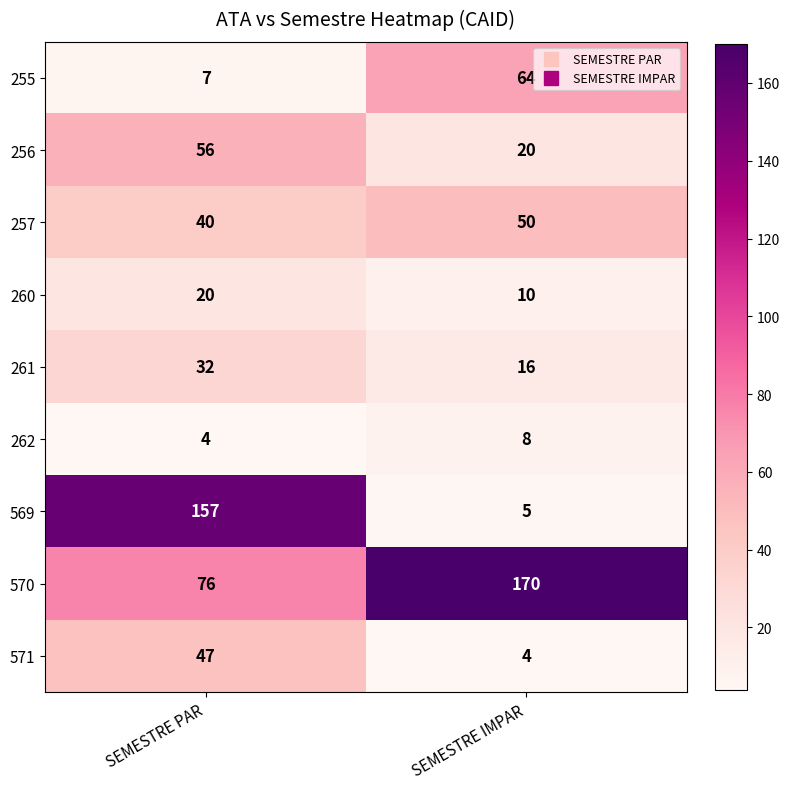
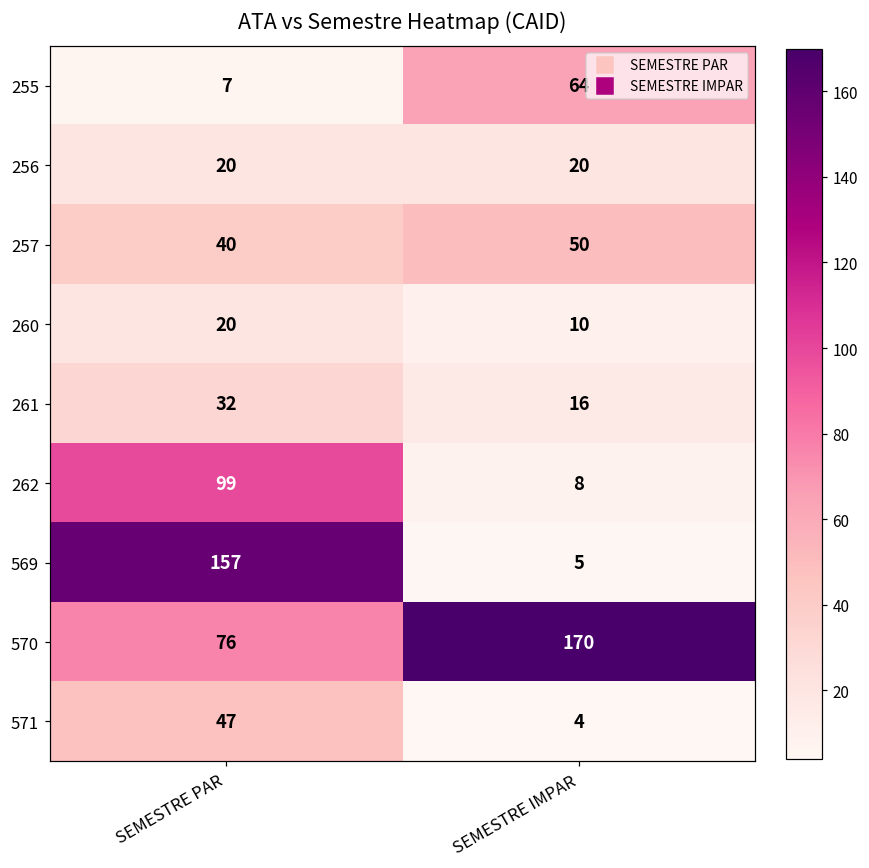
  {
    "255": {
      "SEMESTRE PAR": 7
    },
    "256": {
-     "SEMESTRE PAR": 56,
+     "SEMESTRE PAR": 20,
      "SEMESTRE IMPAR": 20
    },
    "257": {
      "SEMESTRE PAR": 40,
      "SEMESTRE IMPAR": 50
    },
    "260": {
      "SEMESTRE PAR": 20,
      "SEMESTRE IMPAR": 10
    },
    "261": {
      "SEMESTRE PAR": 32,
      "SEMESTRE IMPAR": 16
    },
    "262": {
-     "SEMESTRE PAR": 4,
+     "SEMESTRE PAR": 99,
      "SEMESTRE IMPAR": 8
    },
    "569": {
      "SEMESTRE PAR": 157,
      "SEMESTRE IMPAR": 5
    },
    "570": {
      "SEMESTRE PAR": 76,
      "SEMESTRE IMPAR": 170
    },
    "571": {
      "SEMESTRE PAR": 47,
      "SEMESTRE IMPAR": 4
    }
  }
